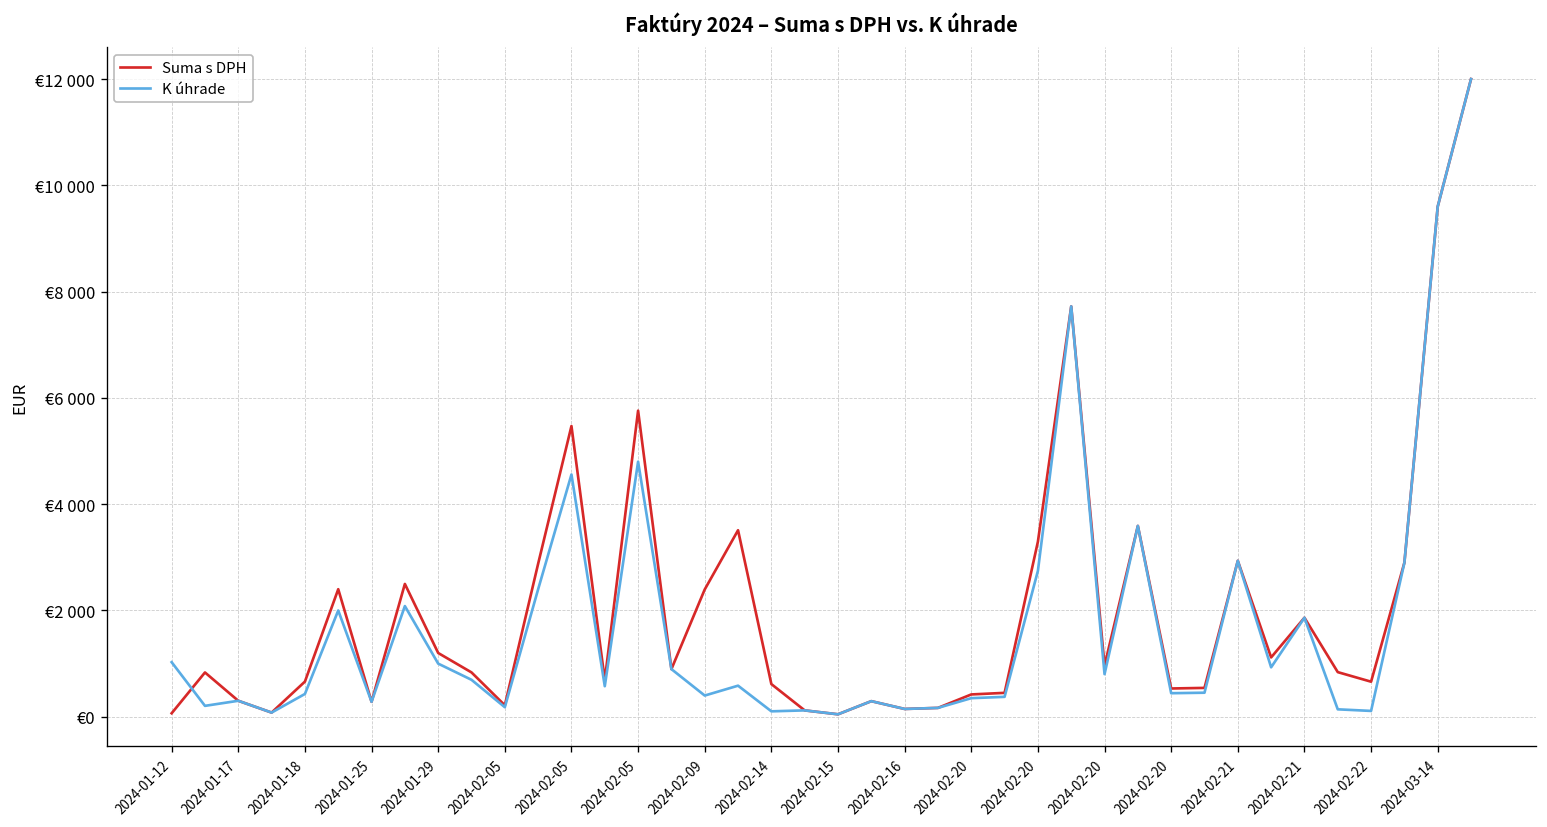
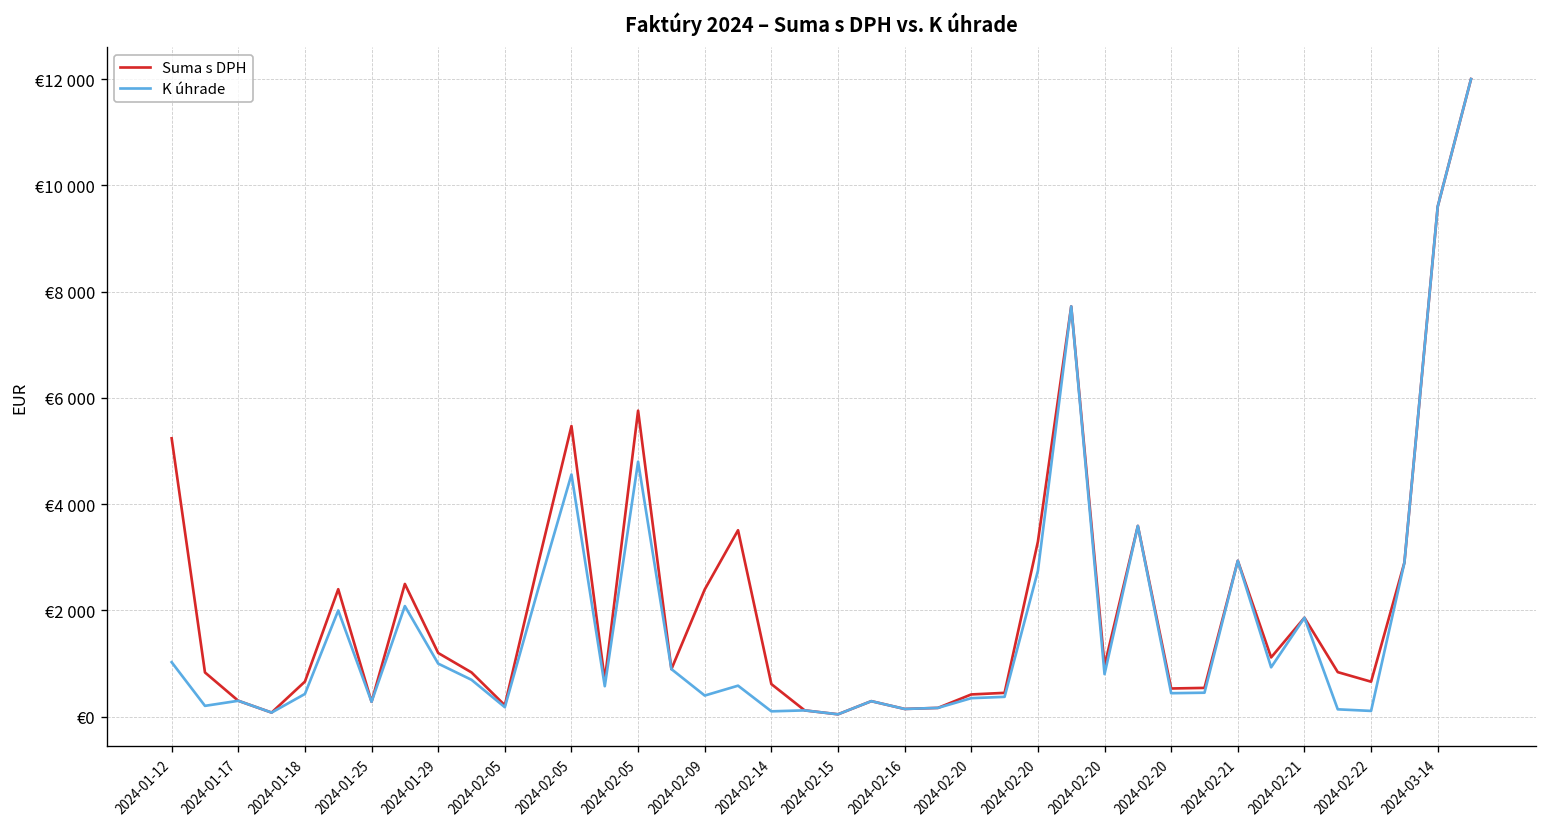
  {
    "Suma s DPH": {
-     "2024-01-12": "€100",
+     "2024-01-12": "€5200",
      "2024-01-18": "€700"
    },
    "K úhrade": {
      "2024-01-12": "€1000",
      "2024-01-18": "€400"
    }
  }
